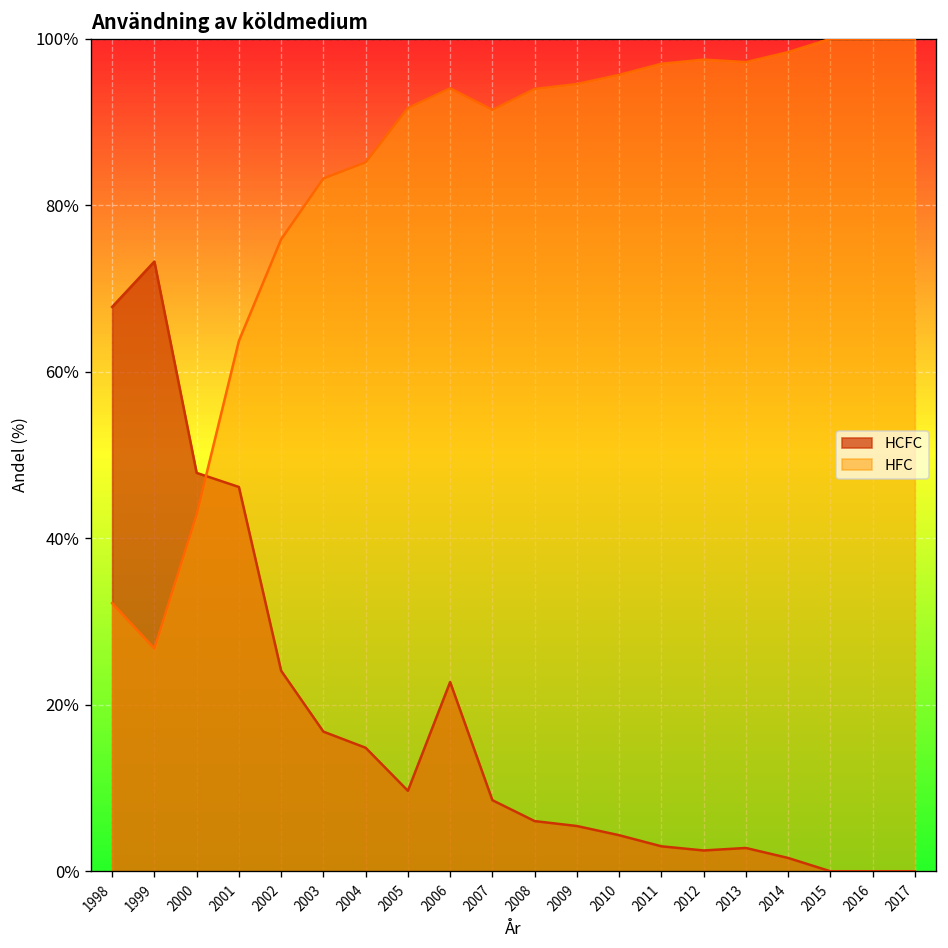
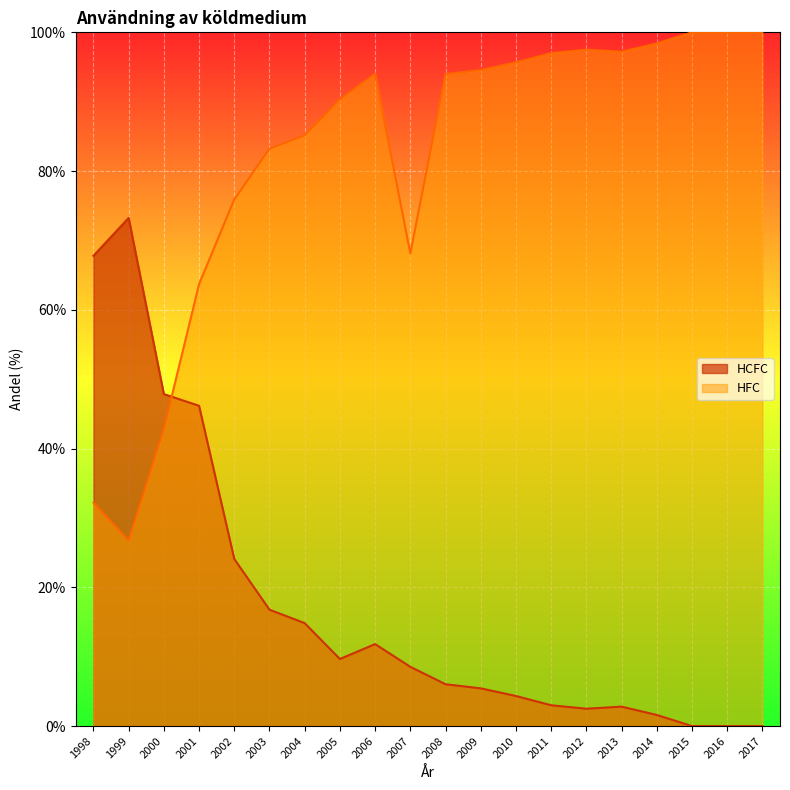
  {
    "HCFC": {
      "1998": "68%",
      "1999": "73%",
      "2000": "48%",
      "2001": "46%",
      "2002": "24%",
      "2003": "17%",
      "2004": "15%",
      "2005": "10%",
-     "2006": "23%",
+     "2006": "12%",
      "2007": "9%",
      "2008": "6%",
      "2009": "5%",
      "2010": "4%",
      "2011": "3%",
      "2012": "3%",
      "2013": "3%",
      "2014": "2%",
      "2015": "0%",
      "2016": "0%",
      "2017": "0%"
    },
    "HFC": {
      "1998": "32%",
      "1999": "27%",
      "2000": "43%",
      "2001": "64%",
      "2002": "76%",
      "2003": "83%",
      "2004": "85%",
-     "2005": "92%",
+     "2005": "90%",
      "2006": "94%",
-     "2007": "91%",
+     "2007": "68%",
      "2008": "94%",
      "2009": "95%",
      "2010": "96%",
      "2011": "97%",
      "2012": "98%",
      "2013": "97%",
      "2014": "98%",
      "2015": "100%",
      "2016": "100%",
      "2017": "100%"
    }
  }
